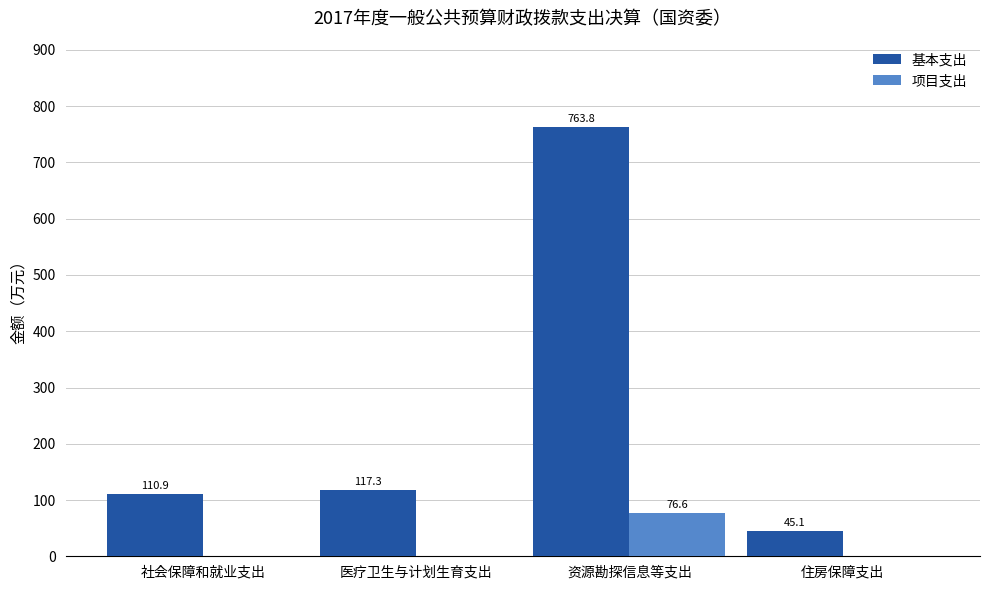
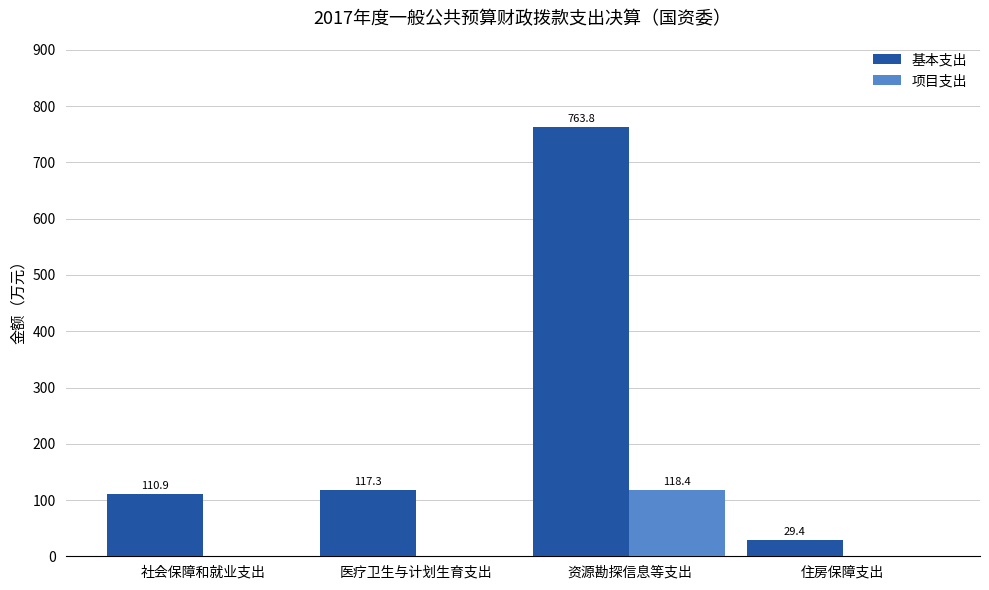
  {
    "基本支出": {
      "社会保障和就业支出": 110.9,
      "医疗卫生与计划生育支出": 117.3,
      "资源勘探信息等支出": 763.8,
-     "住房保障支出": 45.1
+     "住房保障支出": 29.4
    },
    "项目支出": {
-     "资源勘探信息等支出": 76.6
+     "资源勘探信息等支出": 118.4
    }
  }
